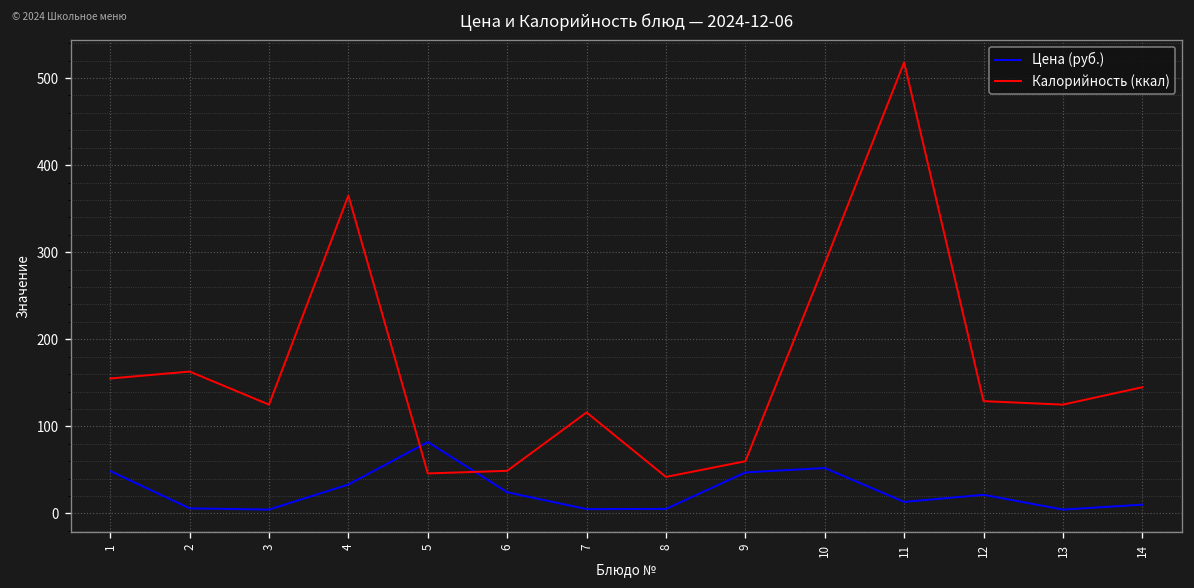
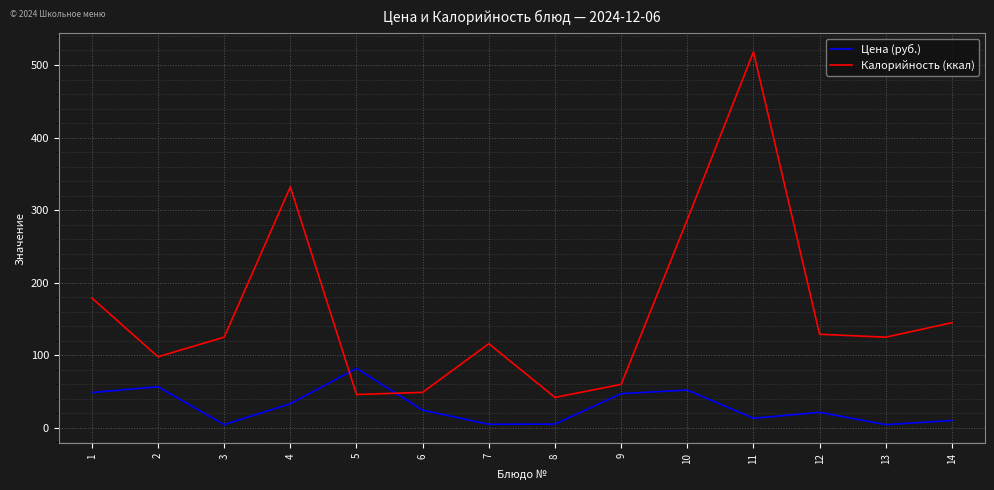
  {
    "Цена (руб.)": {
      "1": 50,
-     "2": 10,
+     "2": 60,
      "3": 0,
      "4": 30,
      "5": 80,
      "6": 20,
      "7": 10,
      "8": 10,
      "9": 50,
      "10": 50,
      "11": 10,
      "12": 20,
      "13": 0,
      "14": 10
    },
    "Калорийность (ккал)": {
-     "1": 160,
-     "2": 160,
+     "1": 180,
+     "2": 100,
      "3": 130,
-     "4": 370,
+     "4": 330,
      "5": 50,
      "6": 50,
      "7": 120,
      "8": 40,
      "9": 60,
      "10": 290,
      "11": 520,
      "12": 130,
      "13": 130,
      "14": 150
    }
  }
